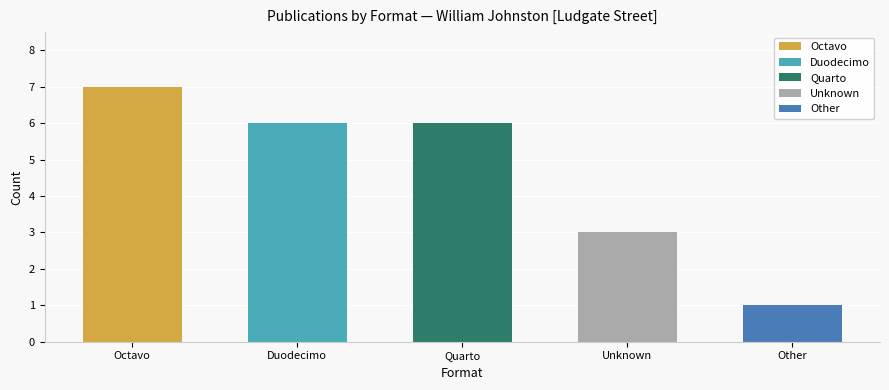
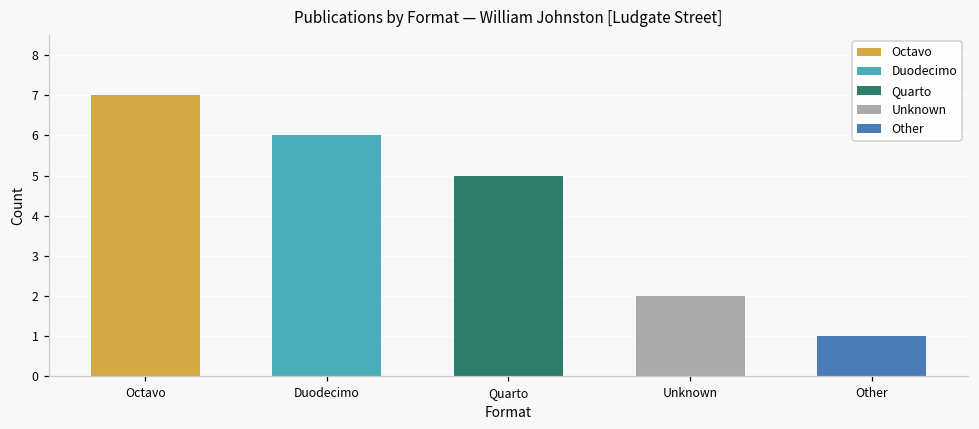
  {
    "Quarto": {
-     "Quarto": 6
+     "Quarto": 5
    },
    "Unknown": {
-     "Unknown": 3
+     "Unknown": 2
    }
  }
